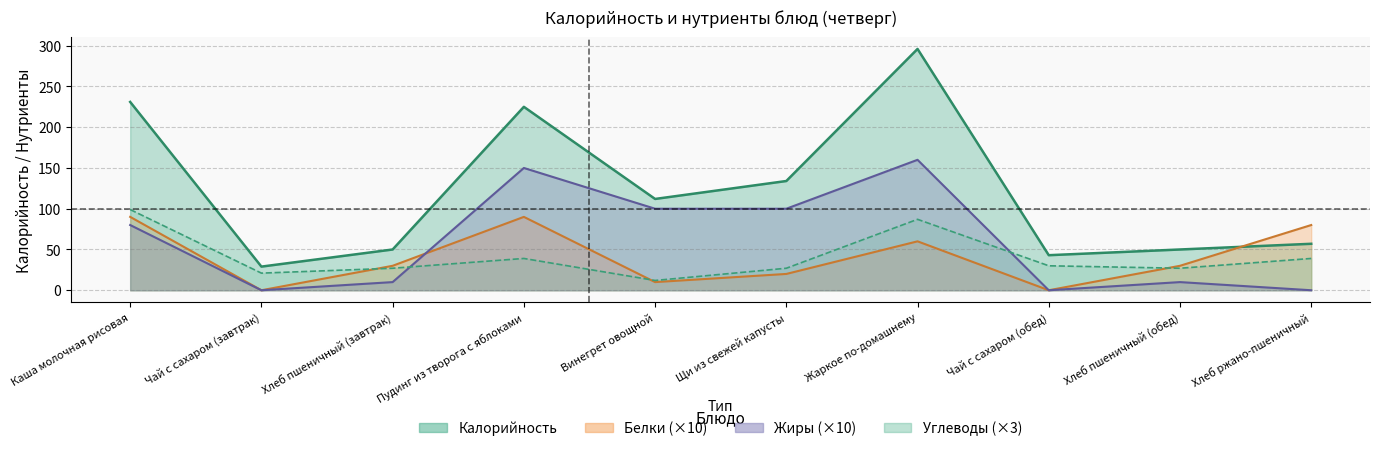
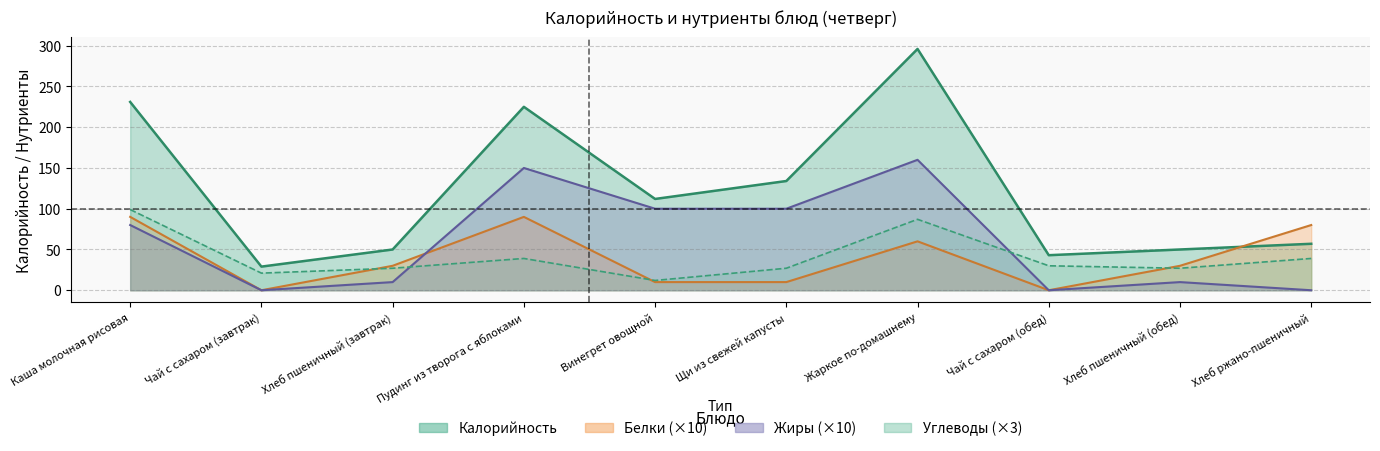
  {
    "Белки (×10)": {
      "Каша молочная рисовая": 90,
      "Пудинг из творога с яблоками": 90,
-     "Щи из свежей капусты": 20,
+     "Щи из свежей капусты": 10,
      "Жаркое по-домашнему": 60,
      "Хлеб ржано-пшеничный": 80
    }
  }
